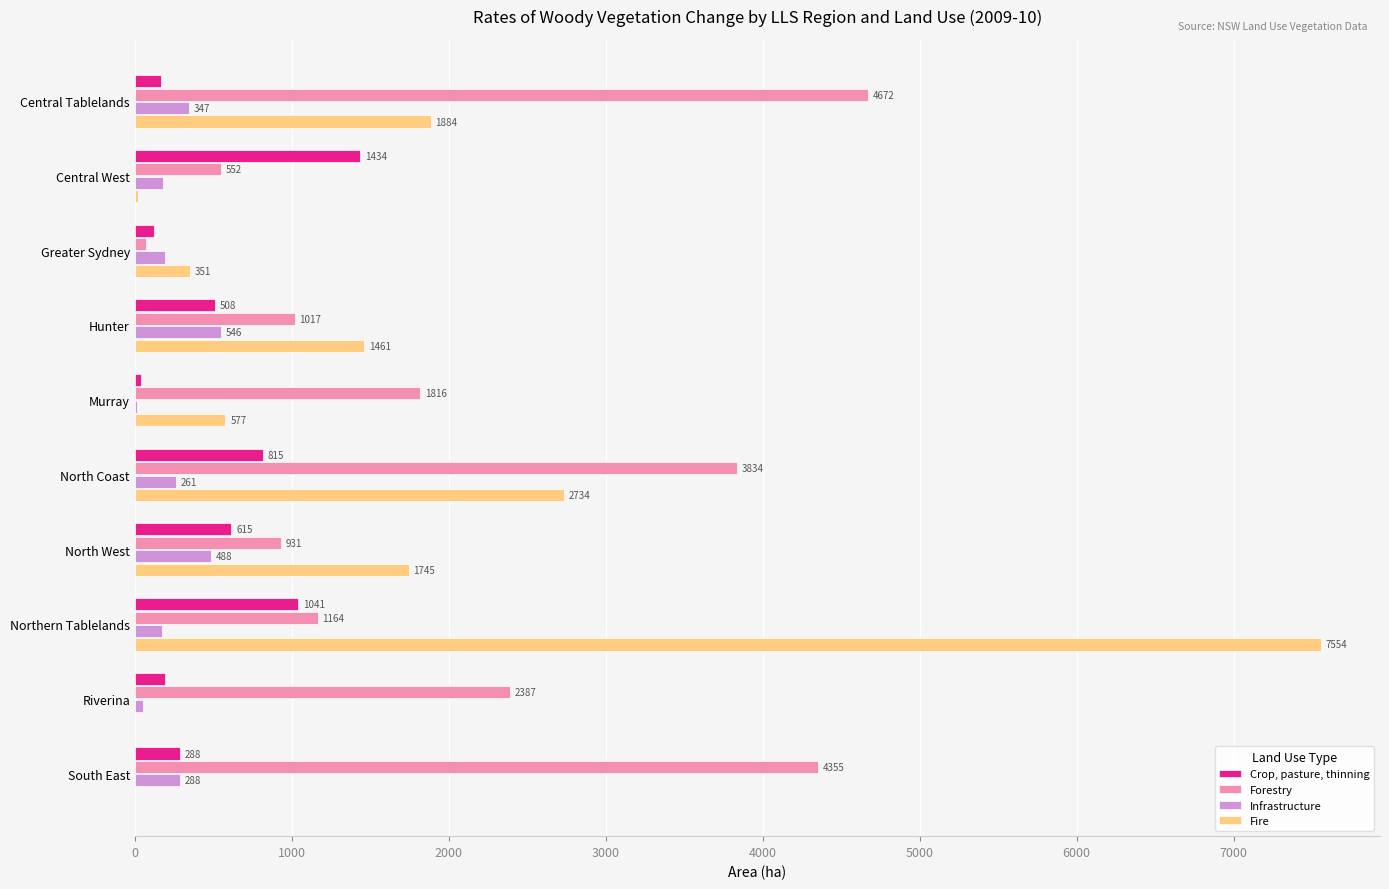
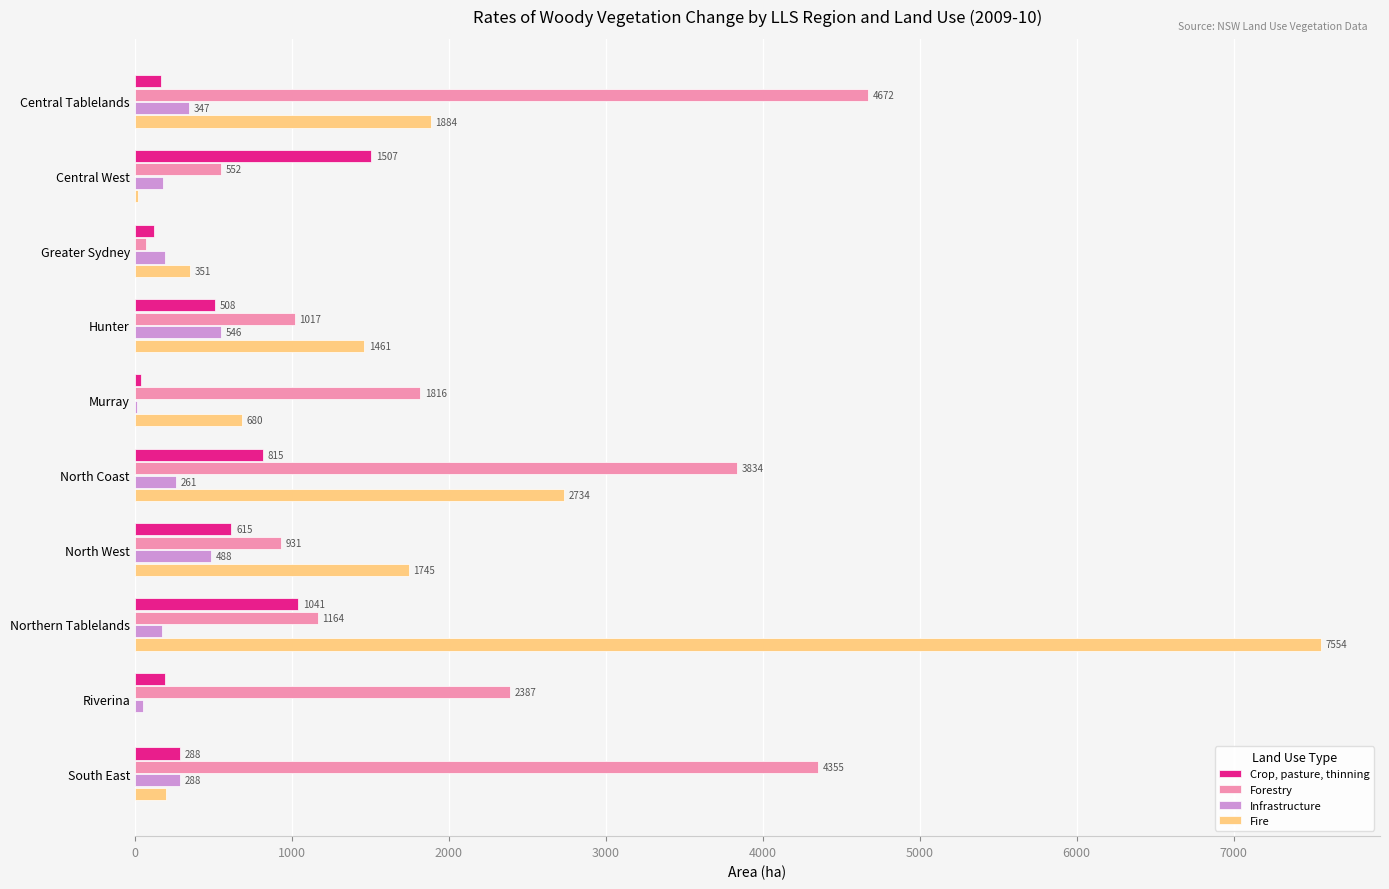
  {
    "Crop, pasture, thinning": {
-     "Central West": 1434,
+     "Central West": 1507,
      "Hunter": 508,
      "North Coast": 815,
      "North West": 615,
      "Northern Tablelands": 1041,
      "South East": 288
    },
    "Fire": {
      "Central Tablelands": 1884,
      "Greater Sydney": 351,
      "Hunter": 1461,
-     "Murray": 577,
+     "Murray": 680,
      "North Coast": 2734,
      "North West": 1745,
      "Northern Tablelands": 7554,
-     "South East": 0
+     "South East": 200
    }
  }
